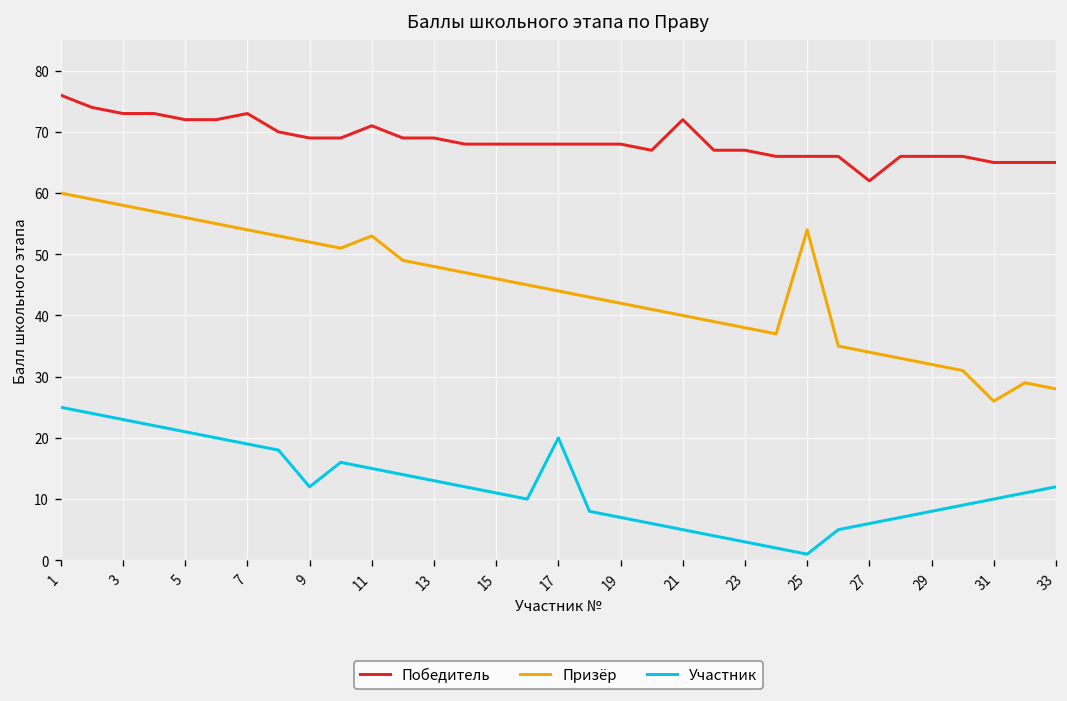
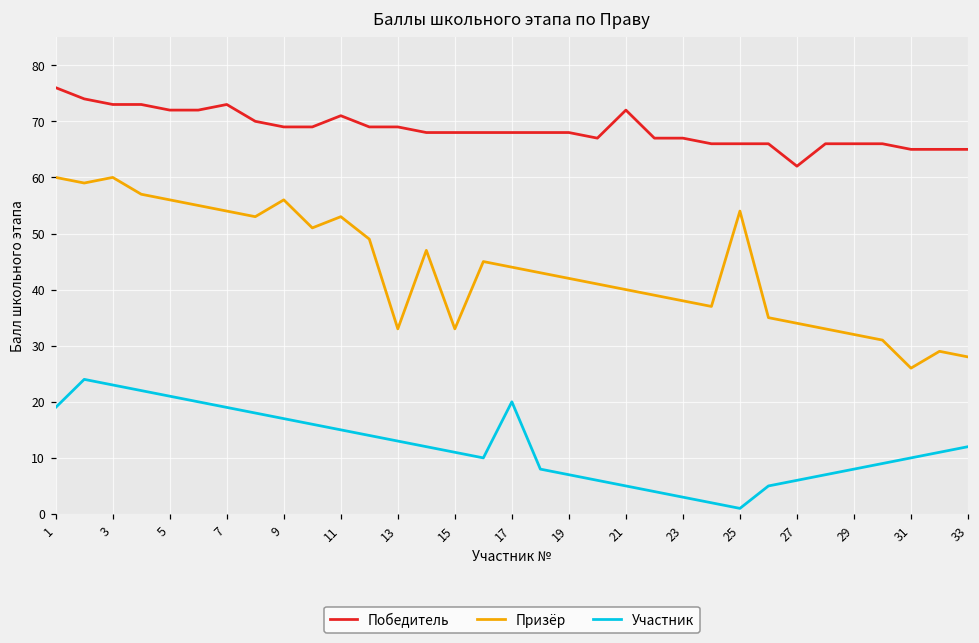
  {
    "Победитель": {
      "1": 76,
      "3": 73,
      "5": 72,
      "7": 73,
      "9": 69,
      "11": 71,
      "13": 69,
      "15": 68,
      "17": 68,
      "19": 68,
      "21": 72,
      "23": 67,
      "25": 66,
      "27": 62,
      "29": 66,
      "31": 65,
      "33": 65
    },
    "Призёр": {
      "1": 60,
-     "3": 58,
+     "3": 60,
      "5": 56,
      "7": 54,
-     "9": 52,
+     "9": 56,
      "11": 53,
-     "13": 48,
-     "15": 46,
+     "13": 33,
+     "15": 33,
      "17": 44,
      "19": 42,
      "21": 40,
      "23": 38,
      "25": 54,
      "27": 34,
      "29": 32,
      "31": 26,
      "33": 28
    },
    "Участник": {
-     "1": 25,
+     "1": 19,
      "3": 23,
      "5": 21,
      "7": 19,
-     "9": 12,
+     "9": 17,
      "11": 15,
      "13": 13,
      "15": 11,
      "17": 20,
      "19": 7,
      "21": 5,
      "23": 3,
      "25": 1,
      "27": 6,
      "29": 8,
      "31": 10,
      "33": 12
    }
  }
